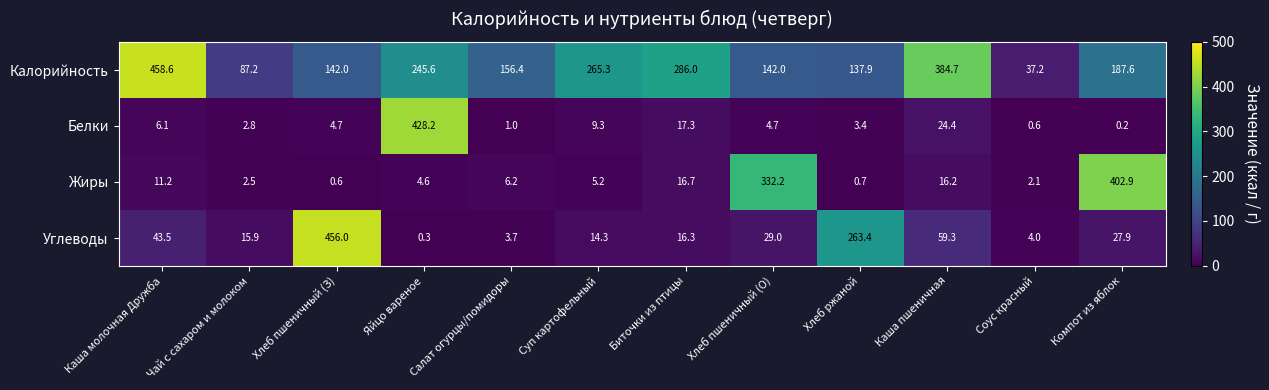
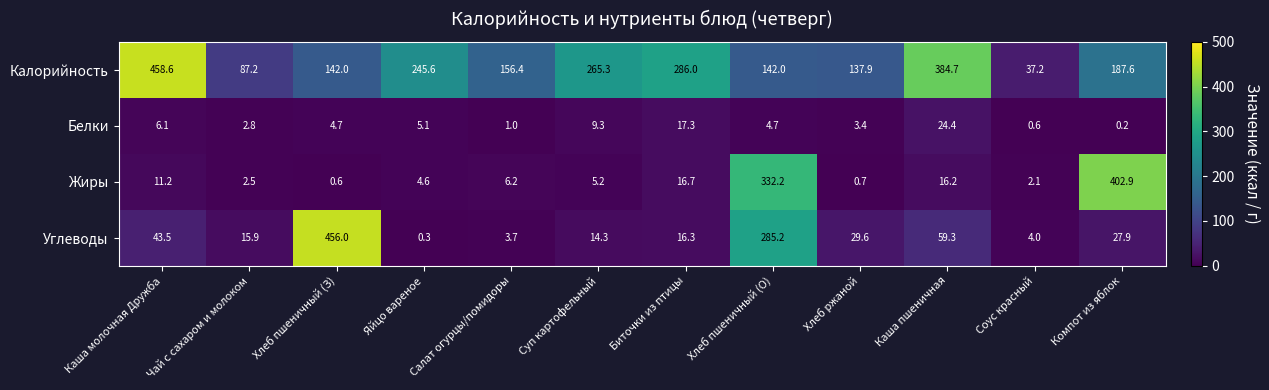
  {
    "Калорийность": {
      "Каша молочная Дружба": 458.6,
      "Чай с сахаром и молоком": 87.2,
      "Хлеб пшеничный (З)": 142.0,
      "Яйцо вареное": 245.6,
      "Салат огурцы/помидоры": 156.4,
      "Суп картофельный": 265.3,
      "Биточки из птицы": 286.0,
      "Хлеб пшеничный (О)": 142.0,
      "Хлеб ржаной": 137.9,
      "Каша пшеничная": 384.7,
      "Соус красный": 37.2,
      "Компот из яблок": 187.6
    },
    "Белки": {
      "Каша молочная Дружба": 6.1,
      "Чай с сахаром и молоком": 2.8,
      "Хлеб пшеничный (З)": 4.7,
-     "Яйцо вареное": 428.2,
+     "Яйцо вареное": 5.1,
      "Салат огурцы/помидоры": 1.0,
      "Суп картофельный": 9.3,
      "Биточки из птицы": 17.3,
      "Хлеб пшеничный (О)": 4.7,
      "Хлеб ржаной": 3.4,
      "Каша пшеничная": 24.4,
      "Соус красный": 0.6,
      "Компот из яблок": 0.2
    },
    "Жиры": {
      "Каша молочная Дружба": 11.2,
      "Чай с сахаром и молоком": 2.5,
      "Хлеб пшеничный (З)": 0.6,
      "Яйцо вареное": 4.6,
      "Салат огурцы/помидоры": 6.2,
      "Суп картофельный": 5.2,
      "Биточки из птицы": 16.7,
      "Хлеб пшеничный (О)": 332.2,
      "Хлеб ржаной": 0.7,
      "Каша пшеничная": 16.2,
      "Соус красный": 2.1,
      "Компот из яблок": 402.9
    },
    "Углеводы": {
      "Каша молочная Дружба": 43.5,
      "Чай с сахаром и молоком": 15.9,
      "Хлеб пшеничный (З)": 456.0,
      "Яйцо вареное": 0.3,
      "Салат огурцы/помидоры": 3.7,
      "Суп картофельный": 14.3,
      "Биточки из птицы": 16.3,
-     "Хлеб пшеничный (О)": 29.0,
-     "Хлеб ржаной": 263.4,
+     "Хлеб пшеничный (О)": 285.2,
+     "Хлеб ржаной": 29.6,
      "Каша пшеничная": 59.3,
      "Соус красный": 4.0,
      "Компот из яблок": 27.9
    }
  }
